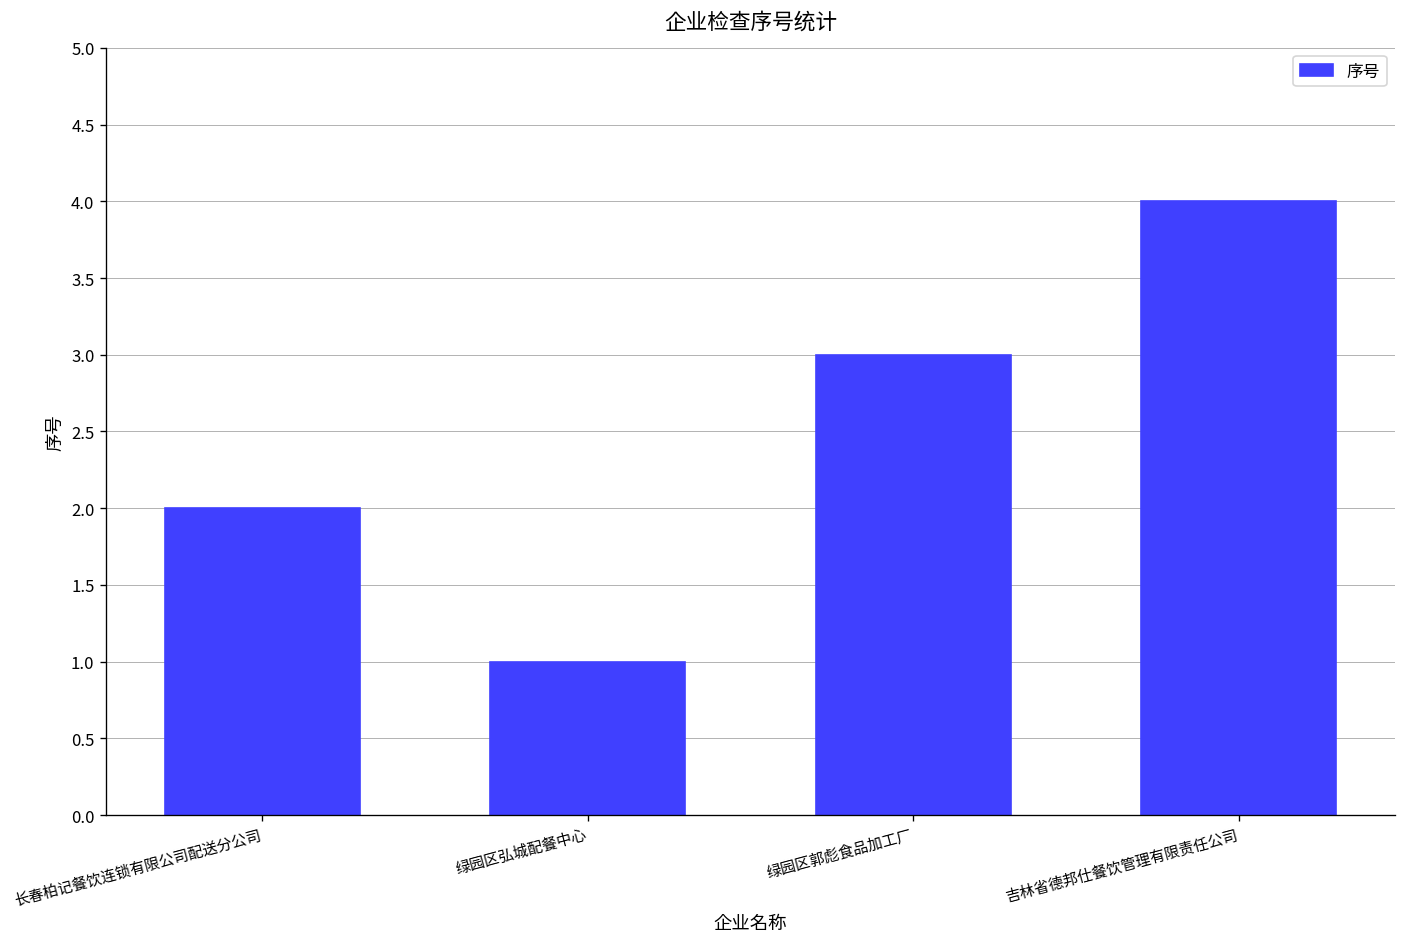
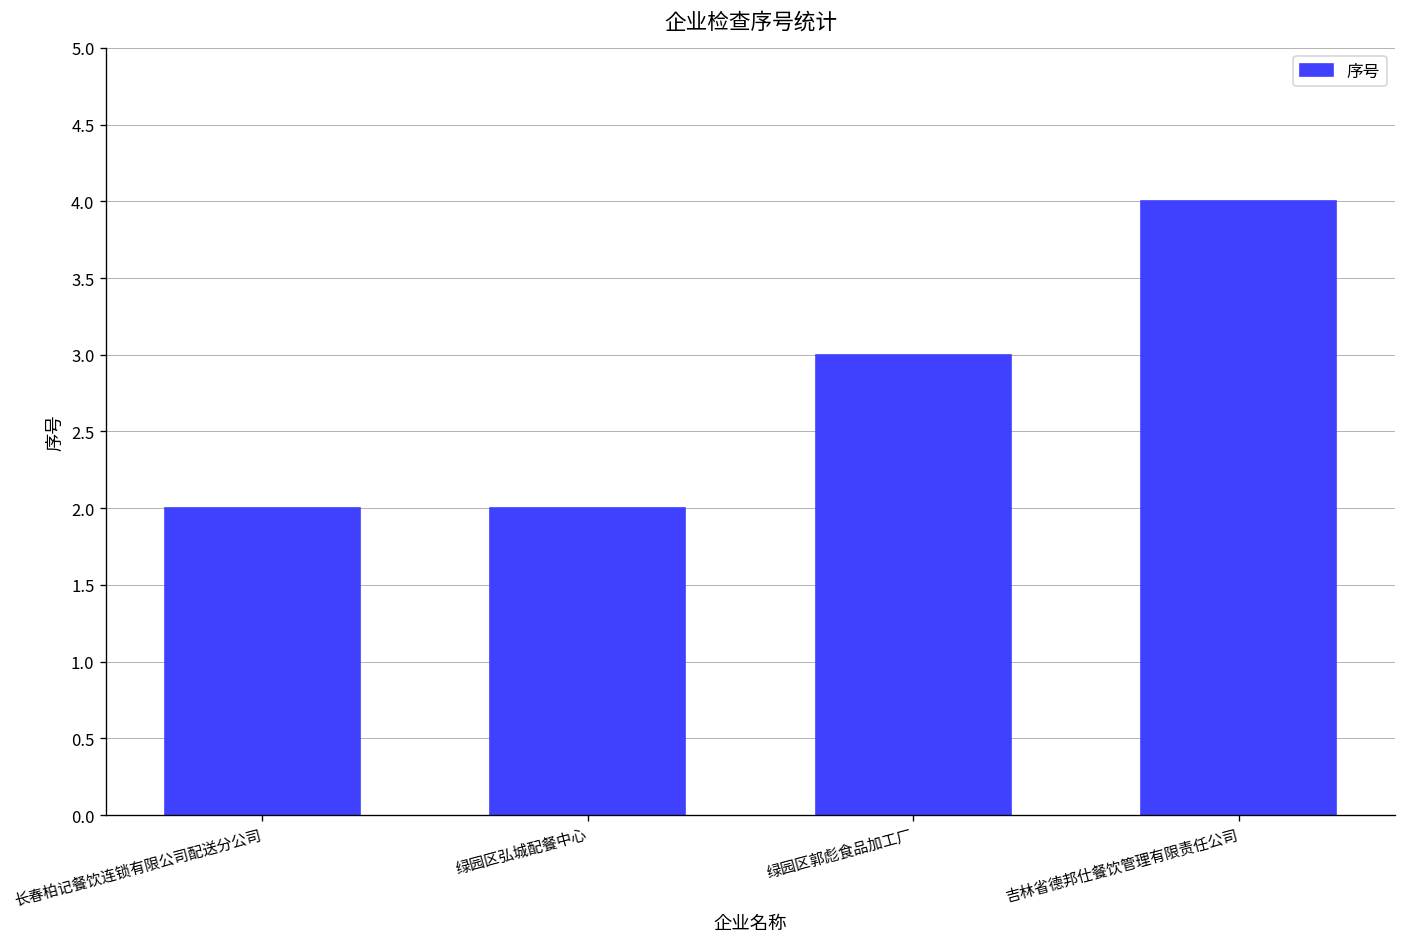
  {
    "长春柏记餐饮连锁有限公司配送分公司": 2,
-   "绿园区弘城配餐中心": 1,
+   "绿园区弘城配餐中心": 2,
    "绿园区郭彪食品加工厂": 3,
    "吉林省德邦仕餐饮管理有限责任公司": 4
  }
